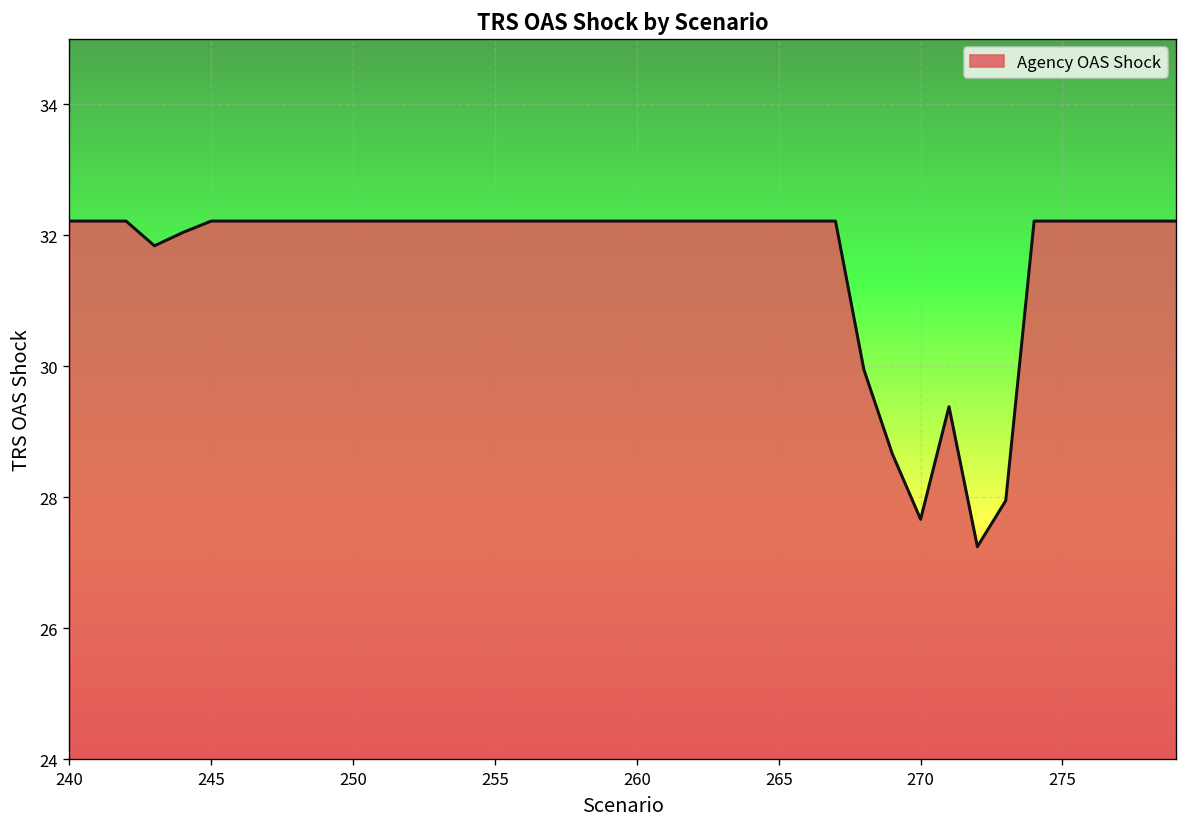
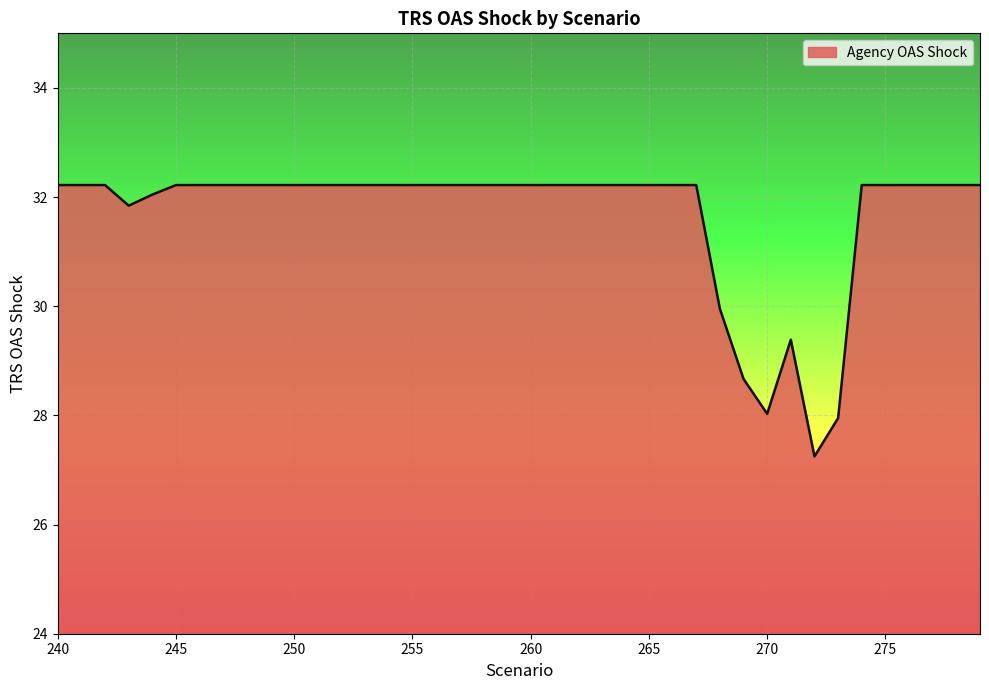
  {
    "240": 32.2,
    "245": 32.2,
    "250": 32.2,
    "255": 32.2,
    "260": 32.2,
    "265": 32.2,
-   "270": 27.7,
+   "270": 28.0,
    "275": 32.2
  }
